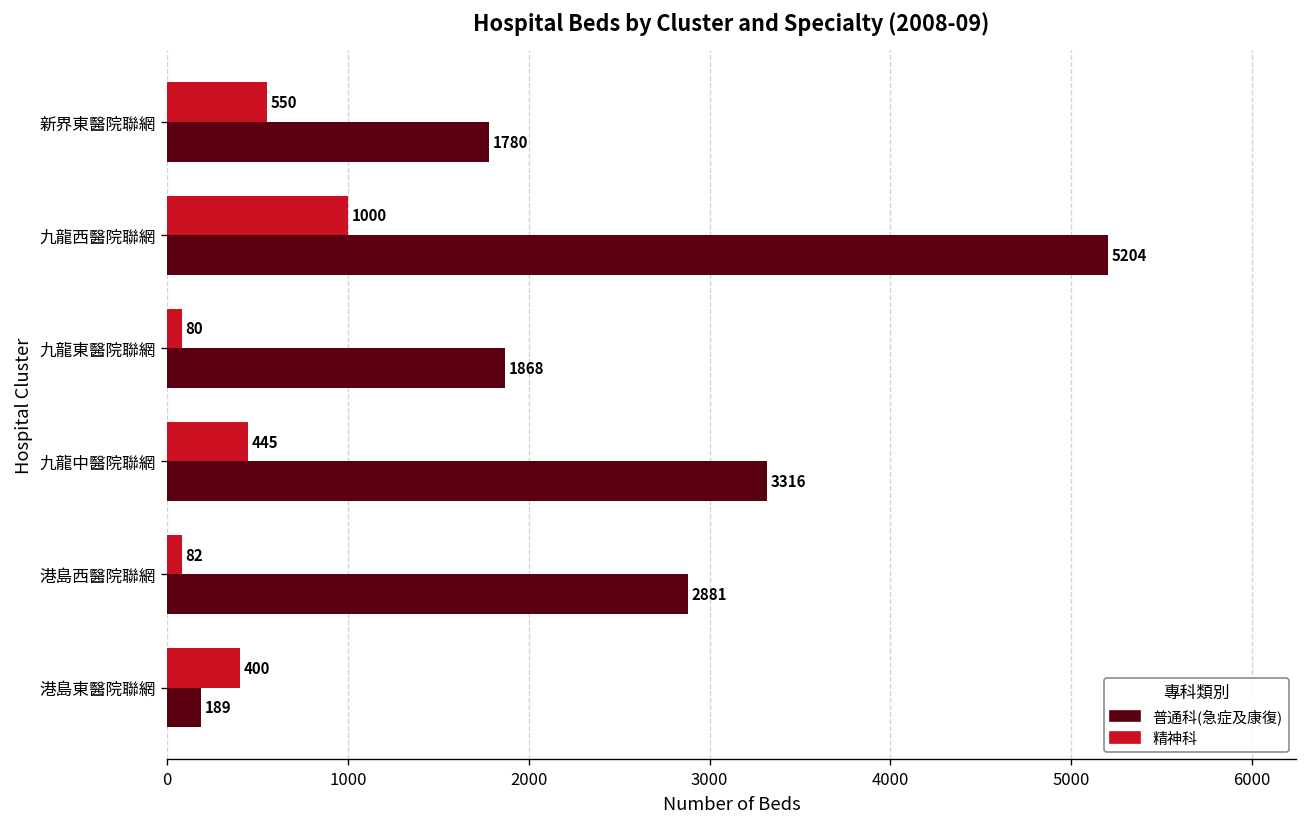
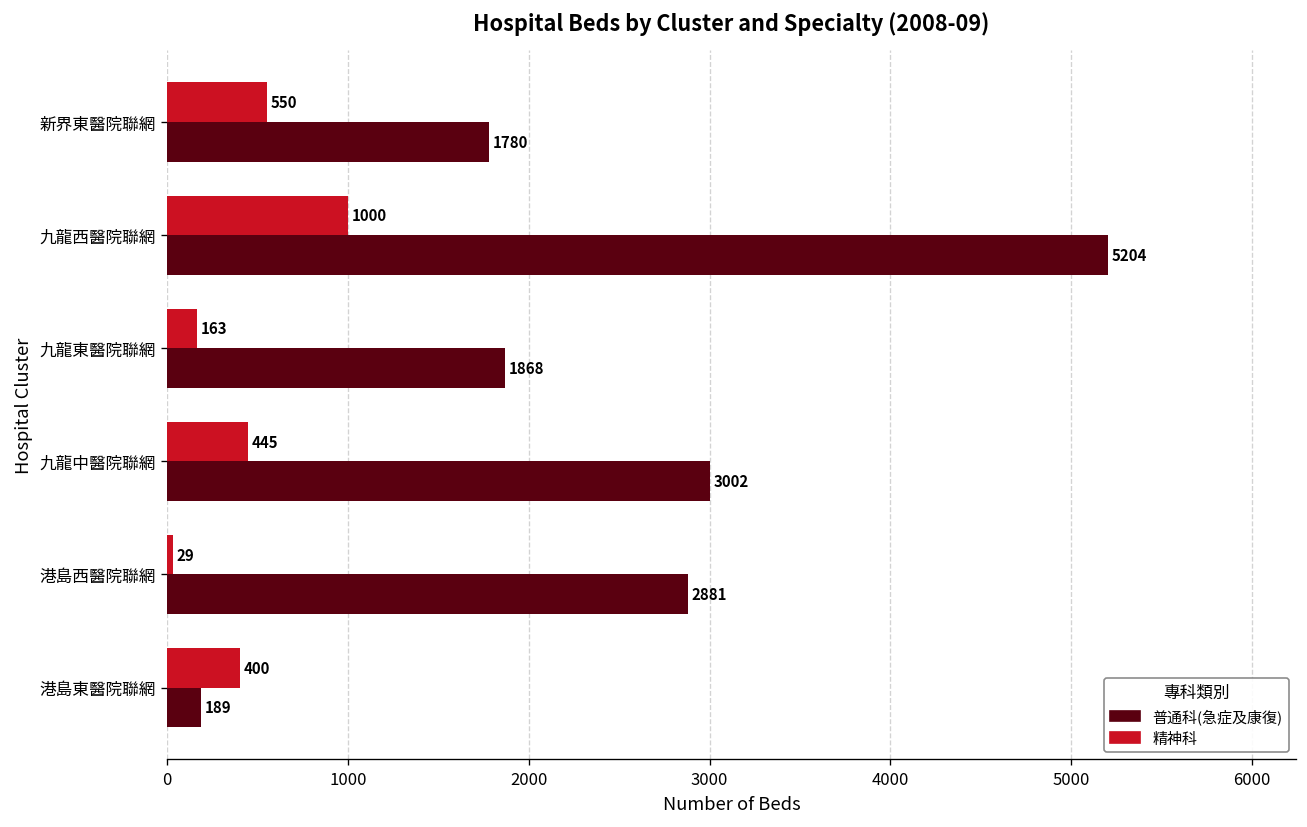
  {
    "普通科(急症及康復)": {
      "新界東醫院聯網": 1780,
      "九龍西醫院聯網": 5204,
      "九龍東醫院聯網": 1868,
-     "九龍中醫院聯網": 3316,
+     "九龍中醫院聯網": 3002,
      "港島西醫院聯網": 2881,
      "港島東醫院聯網": 189
    },
    "精神科": {
      "新界東醫院聯網": 550,
      "九龍西醫院聯網": 1000,
-     "九龍東醫院聯網": 80,
+     "九龍東醫院聯網": 163,
      "九龍中醫院聯網": 445,
-     "港島西醫院聯網": 82,
+     "港島西醫院聯網": 29,
      "港島東醫院聯網": 400
    }
  }
